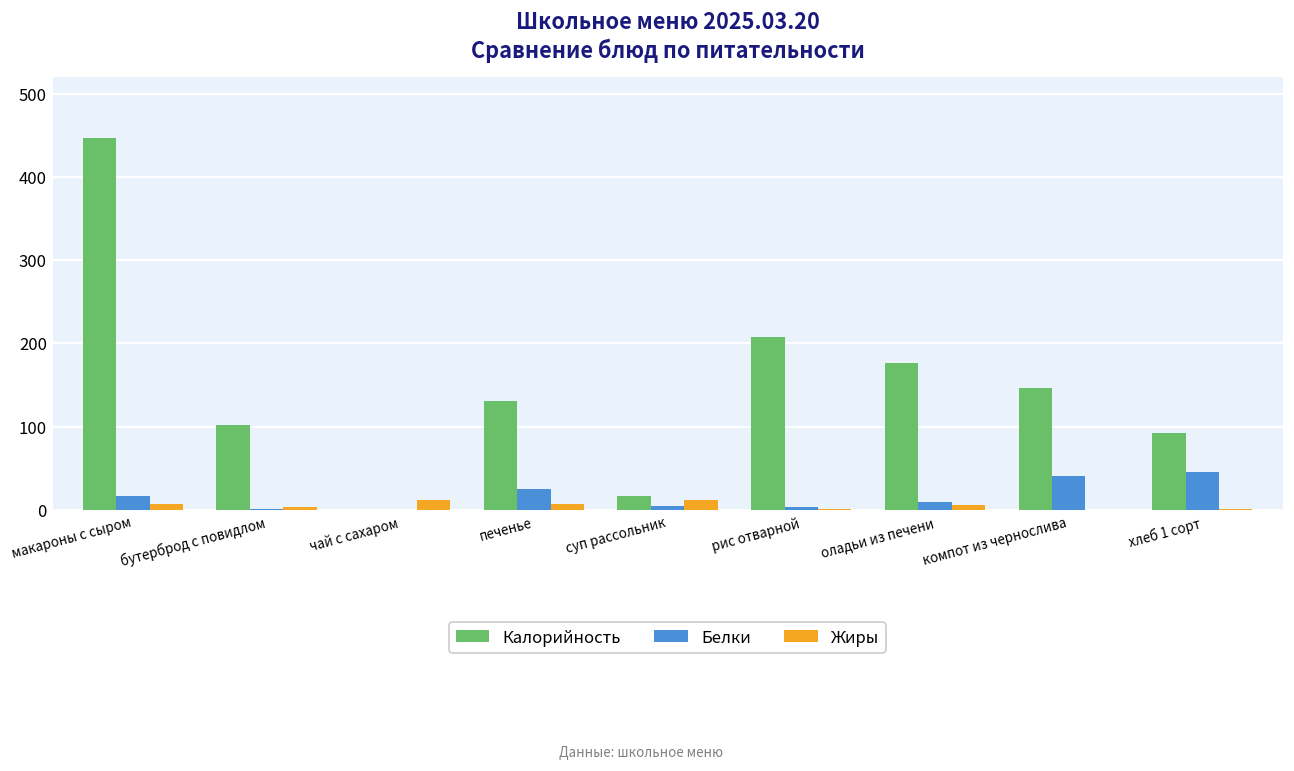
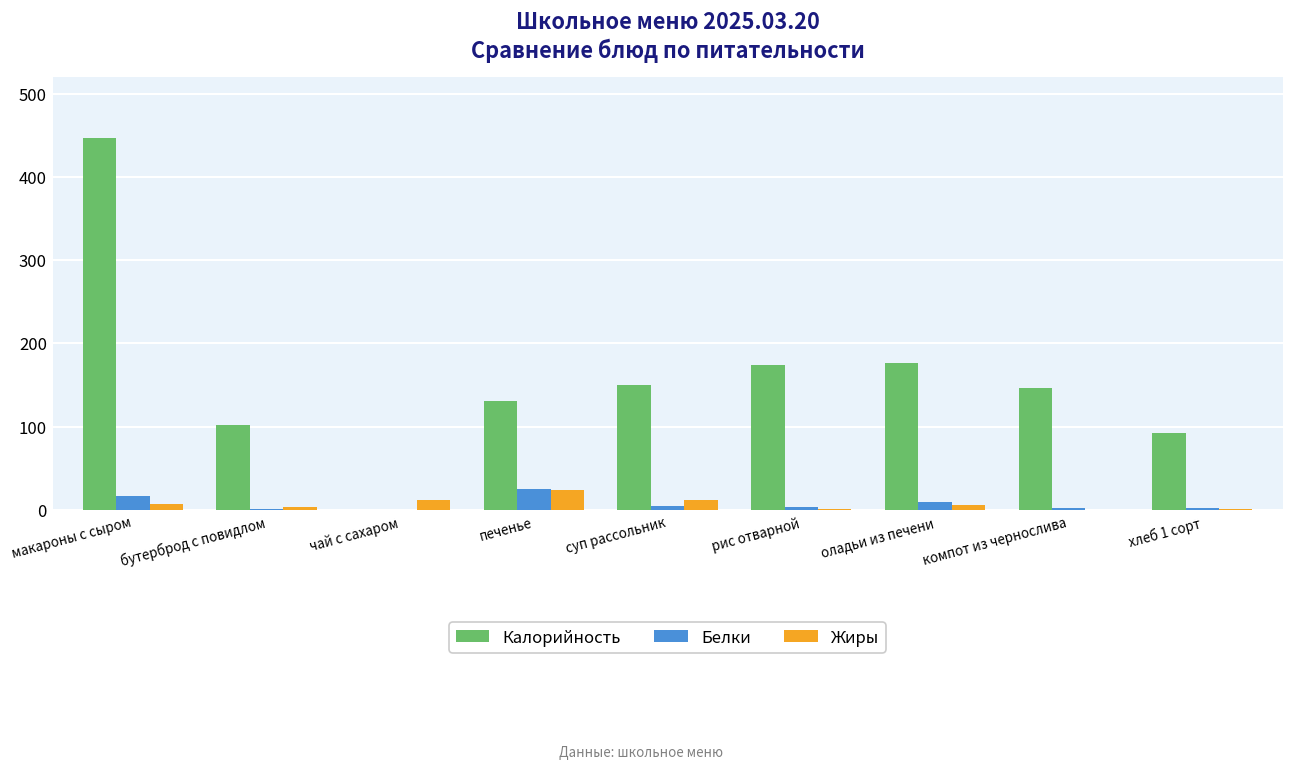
  {
    "Калорийность": {
      "макароны с сыром": 450,
      "бутерброд с повидлом": 100,
      "чай с сахаром": 0,
      "печенье": 130,
-     "суп рассольник": 20,
-     "рис отварной": 210,
+     "суп рассольник": 150,
+     "рис отварной": 170,
      "оладьи из печени": 180,
      "компот из чернослива": 150,
      "хлеб 1 сорт": 90
    },
    "Белки": {
      "макароны с сыром": 20,
      "чай с сахаром": 0,
      "печенье": 20,
      "суп рассольник": 10,
      "оладьи из печени": 10,
-     "компот из чернослива": 40,
-     "хлеб 1 сорт": 40
+     "компот из чернослива": 0,
+     "хлеб 1 сорт": 0
    },
    "Жиры": {
      "макароны с сыром": 10,
      "чай с сахаром": 10,
-     "печенье": 10,
+     "печенье": 20,
      "суп рассольник": 10,
      "оладьи из печени": 10,
      "компот из чернослива": 0
    }
  }
